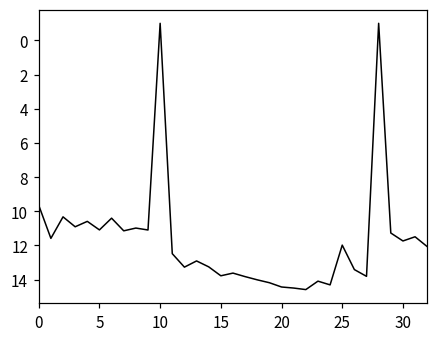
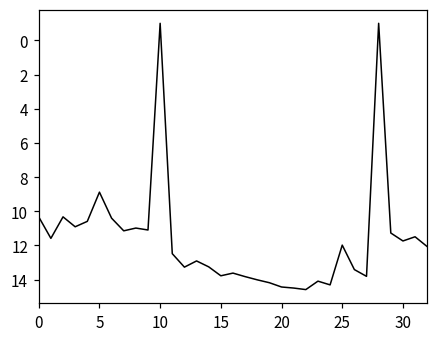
  {
-   "0": 9.7,
-   "5": 11.1,
+   "0": 10.3,
+   "5": 8.9,
    "10": -1.0,
    "15": 13.8,
    "20": 14.4,
    "25": 12.0,
    "30": 11.7
  }
